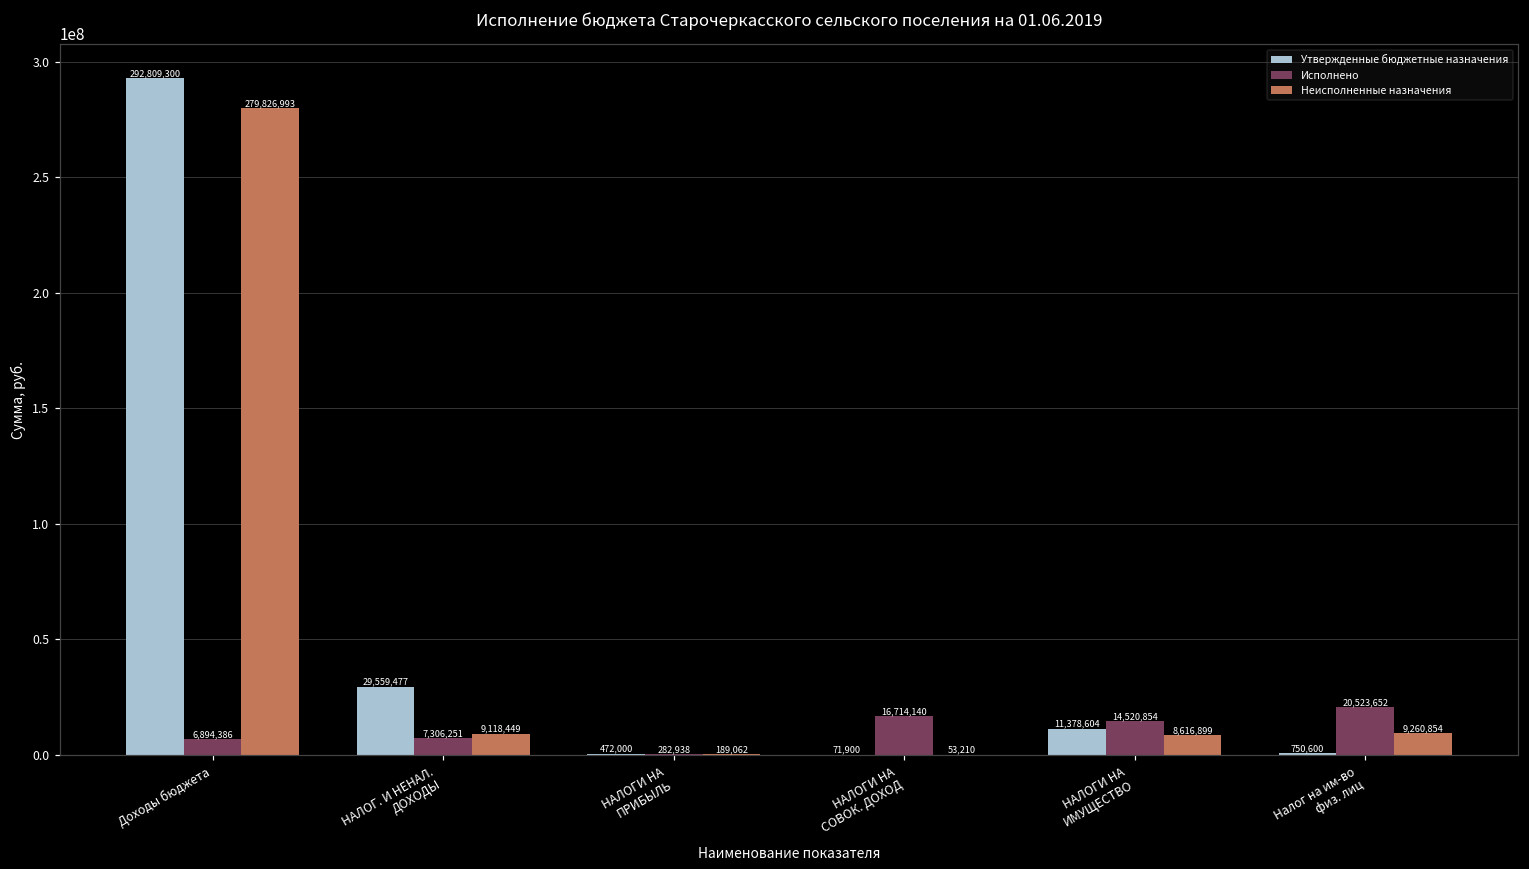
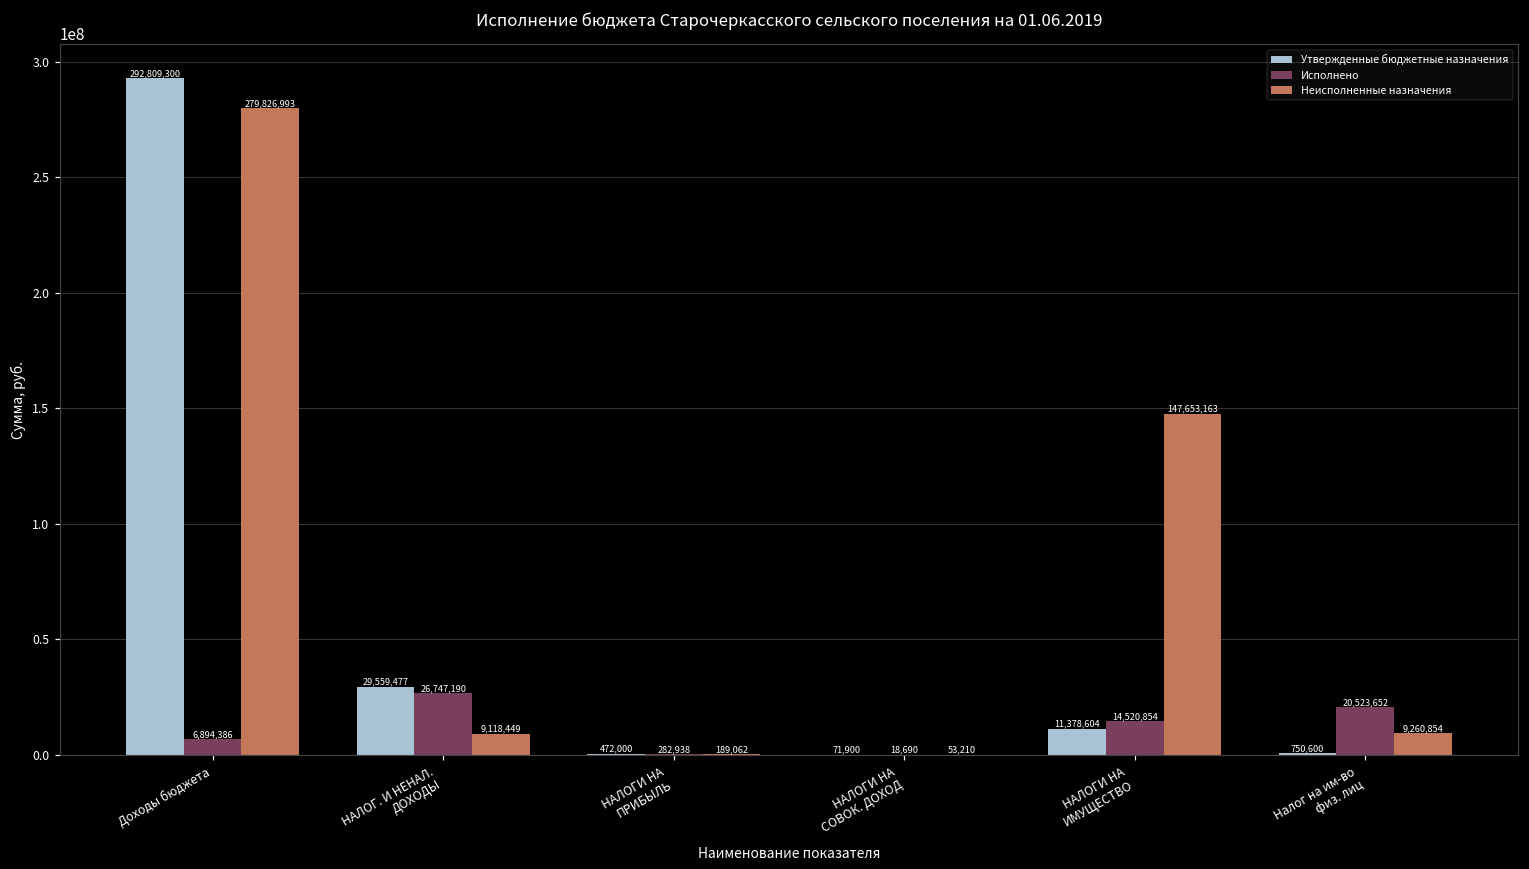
  {
    "Утвержденные бюджетные назначения": {
      "Доходы бюджета": "292,809,300",
      "НАЛОГ. И НЕНАЛ. ДОХОДЫ": "29,559,477",
      "НАЛОГИ НА ПРИБЫЛЬ": "472,000",
      "НАЛОГИ НА СОВОК. ДОХОД": "71,900",
      "НАЛОГИ НА ИМУЩЕСТВО": "11,378,604",
      "Налог на им-во физ. лиц": "750,600"
    },
    "Исполнено": {
      "Доходы бюджета": "6,894,386",
-     "НАЛОГ. И НЕНАЛ. ДОХОДЫ": "7,306,251",
+     "НАЛОГ. И НЕНАЛ. ДОХОДЫ": "26,747,190",
      "НАЛОГИ НА ПРИБЫЛЬ": "282,938",
-     "НАЛОГИ НА СОВОК. ДОХОД": "16,714,140",
+     "НАЛОГИ НА СОВОК. ДОХОД": "18,690",
      "НАЛОГИ НА ИМУЩЕСТВО": "14,520,854",
      "Налог на им-во физ. лиц": "20,523,652"
    },
    "Неисполненные назначения": {
      "Доходы бюджета": "279,826,993",
      "НАЛОГ. И НЕНАЛ. ДОХОДЫ": "9,118,449",
      "НАЛОГИ НА ПРИБЫЛЬ": "189,062",
      "НАЛОГИ НА СОВОК. ДОХОД": "53,210",
-     "НАЛОГИ НА ИМУЩЕСТВО": "8,616,899",
+     "НАЛОГИ НА ИМУЩЕСТВО": "147,653,163",
      "Налог на им-во физ. лиц": "9,260,854"
    }
  }
